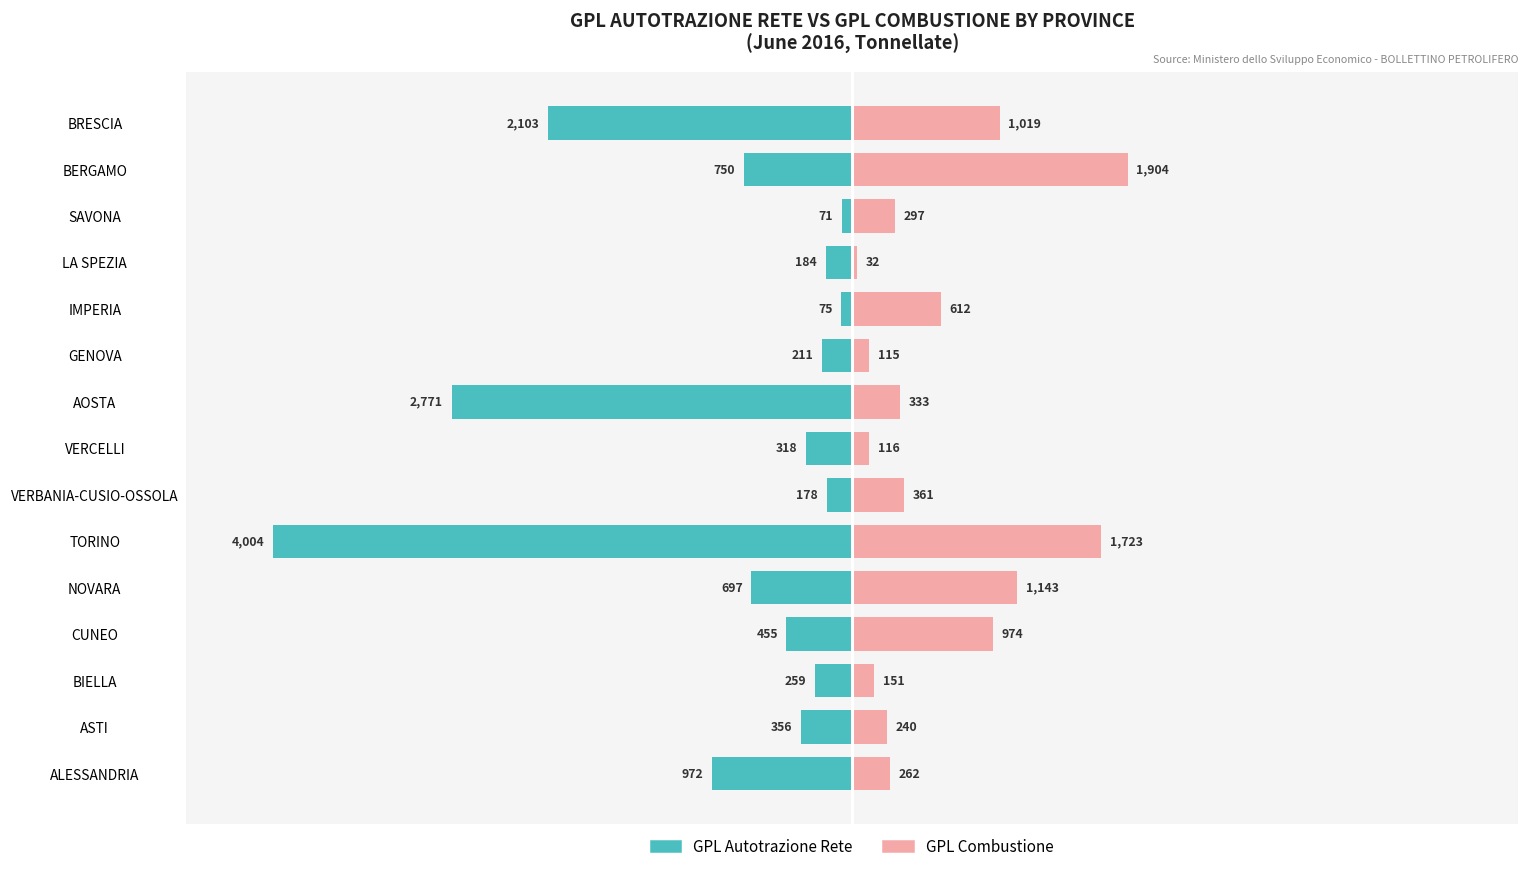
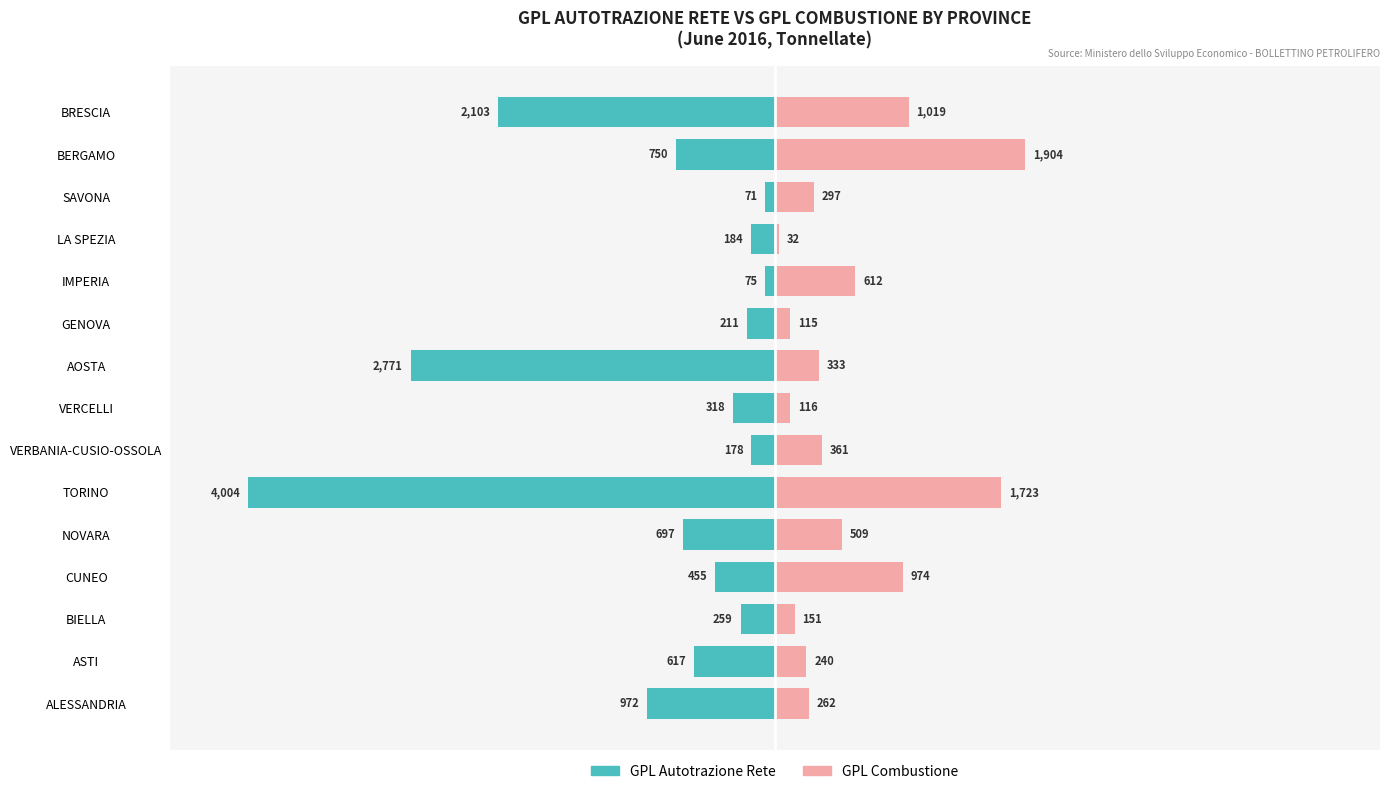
  {
    "GPL Autotrazione Rete": {
-     "ASTI": "356"
+     "ASTI": "617"
    },
    "GPL Combustione": {
-     "NOVARA": "1,143"
+     "NOVARA": "509"
    }
  }
